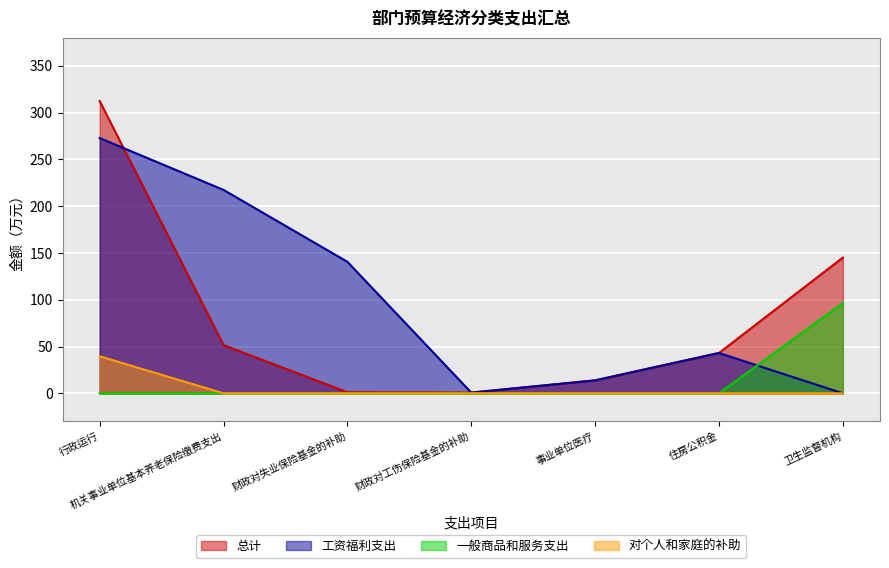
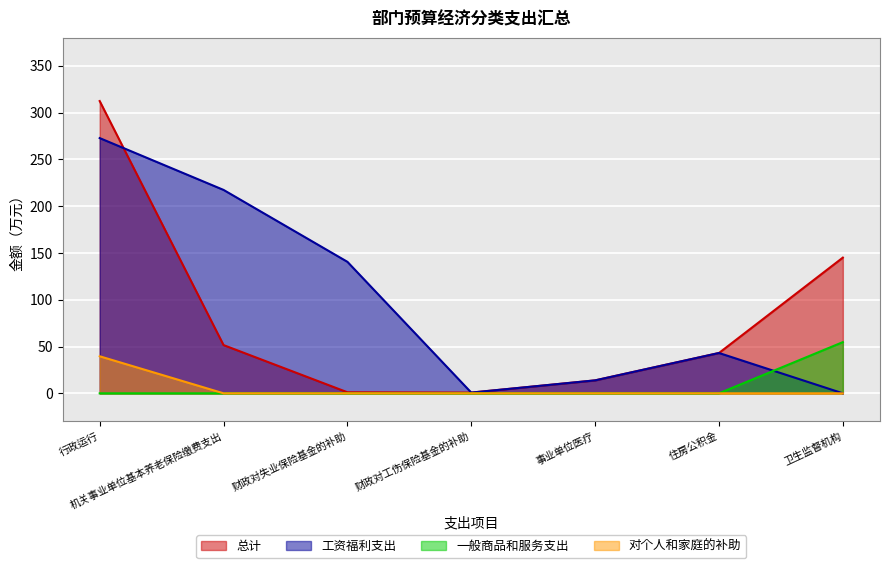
  {
    "总计": {
      "行政运行": 310,
      "机关事业单位基本养老保险缴费支出": 50,
      "卫生监督机构": 150
    },
    "工资福利支出": {
      "行政运行": 270,
      "机关事业单位基本养老保险缴费支出": 220,
      "财政对失业保险基金的补助": 140
    },
    "一般商品和服务支出": {
      "行政运行": 0,
-     "卫生监督机构": 100
+     "卫生监督机构": 50
    },
    "对个人和家庭的补助": {
      "行政运行": 40
    }
  }
